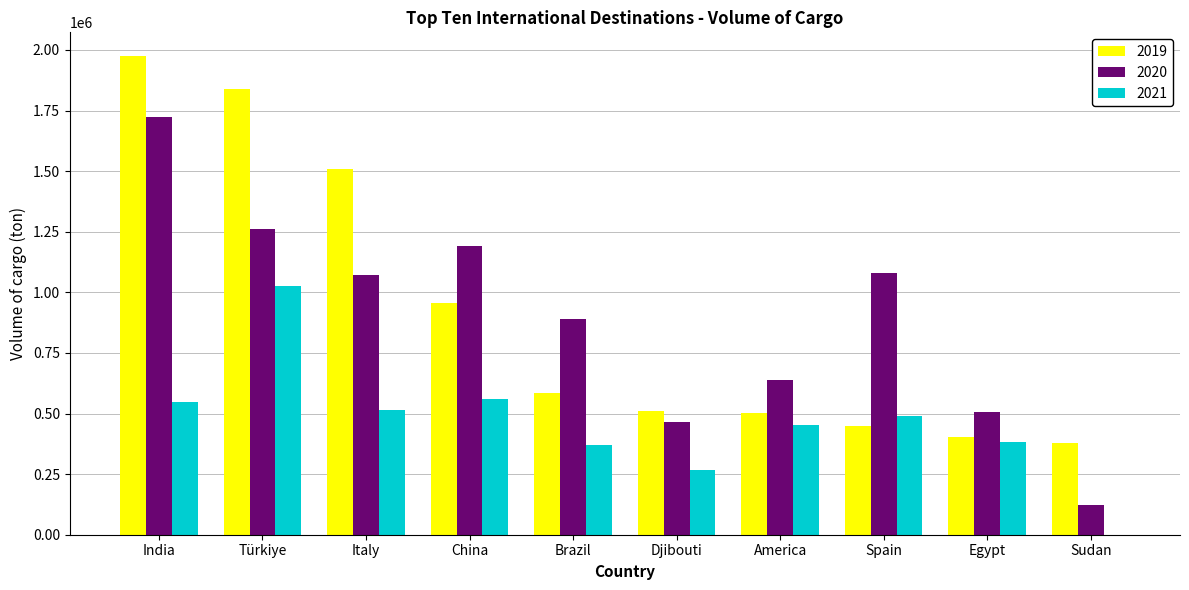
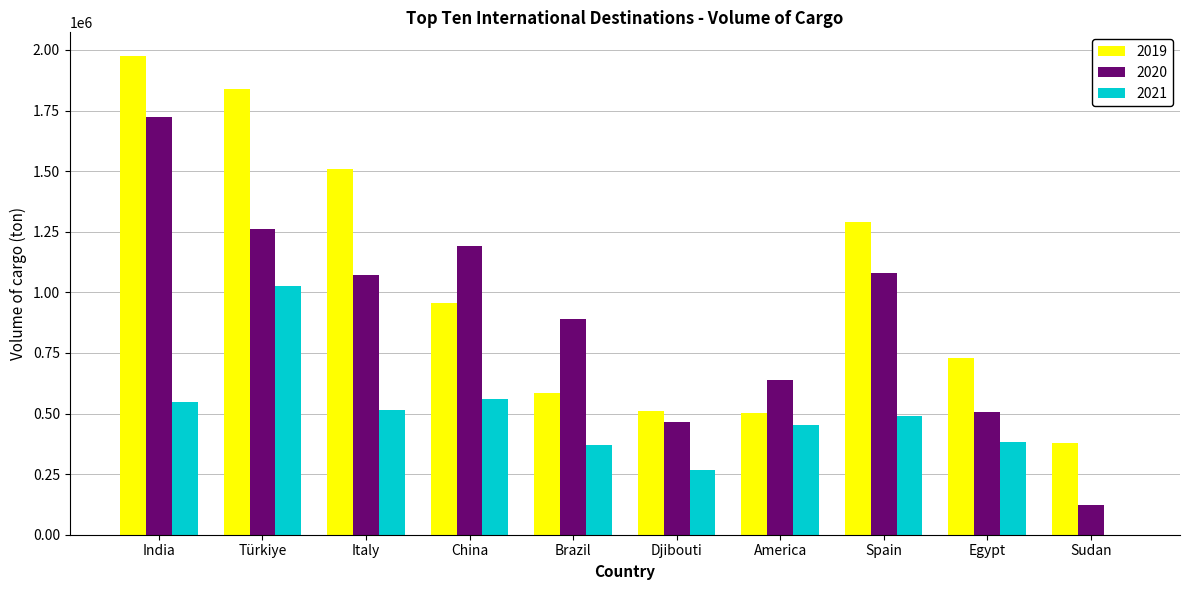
  {
    "2019": {
      "India": 1970000,
      "Türkiye": 1840000,
      "Italy": 1510000,
      "China": 960000,
      "Brazil": 580000,
      "Djibouti": 510000,
      "America": 500000,
-     "Spain": 450000,
-     "Egypt": 400000,
+     "Spain": 1290000,
+     "Egypt": 730000,
      "Sudan": 380000
    },
    "2020": {
      "India": 1730000,
      "Türkiye": 1260000,
      "Italy": 1070000,
      "China": 1190000,
      "Brazil": 890000,
      "Djibouti": 460000,
      "America": 640000,
      "Spain": 1080000,
      "Egypt": 510000,
      "Sudan": 120000
    },
    "2021": {
      "India": 550000,
      "Türkiye": 1030000,
      "Italy": 510000,
      "China": 560000,
      "Brazil": 370000,
      "Djibouti": 270000,
      "America": 450000,
      "Spain": 490000,
      "Egypt": 380000,
      "Sudan": 0
    }
  }
